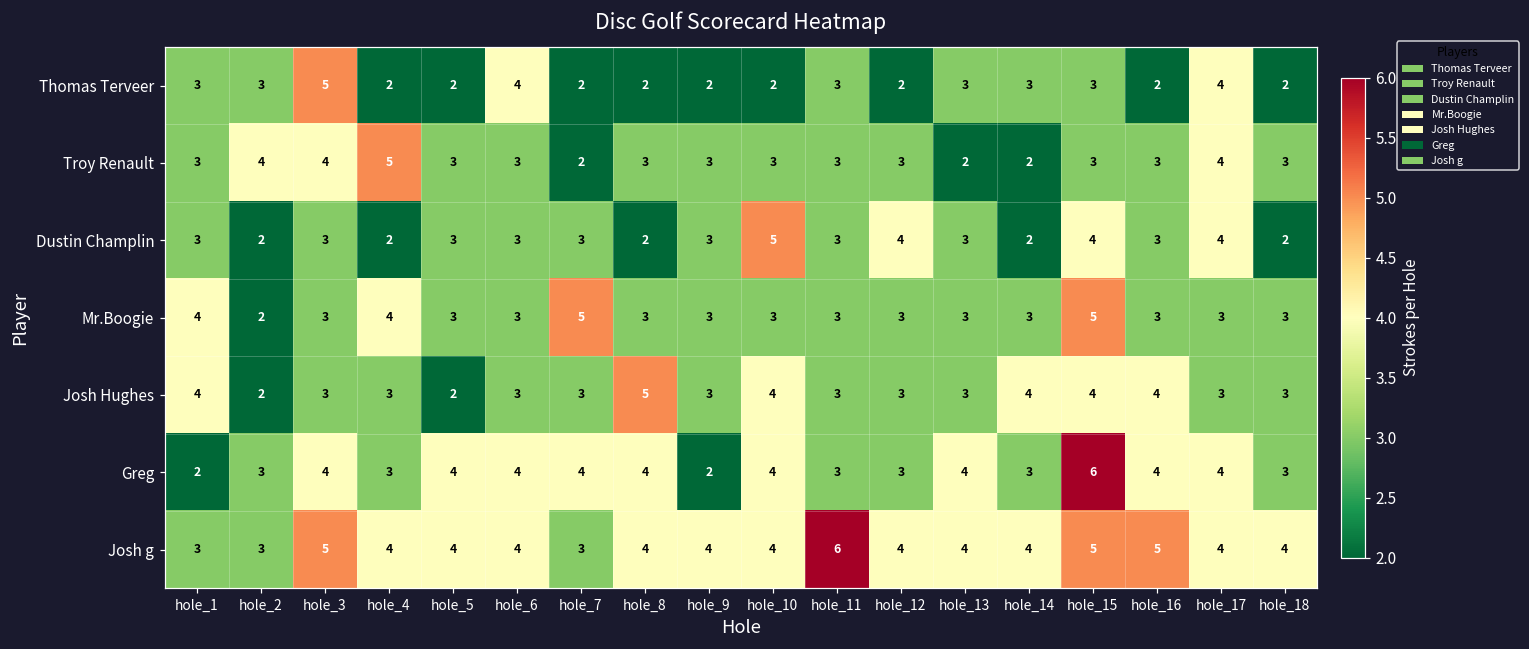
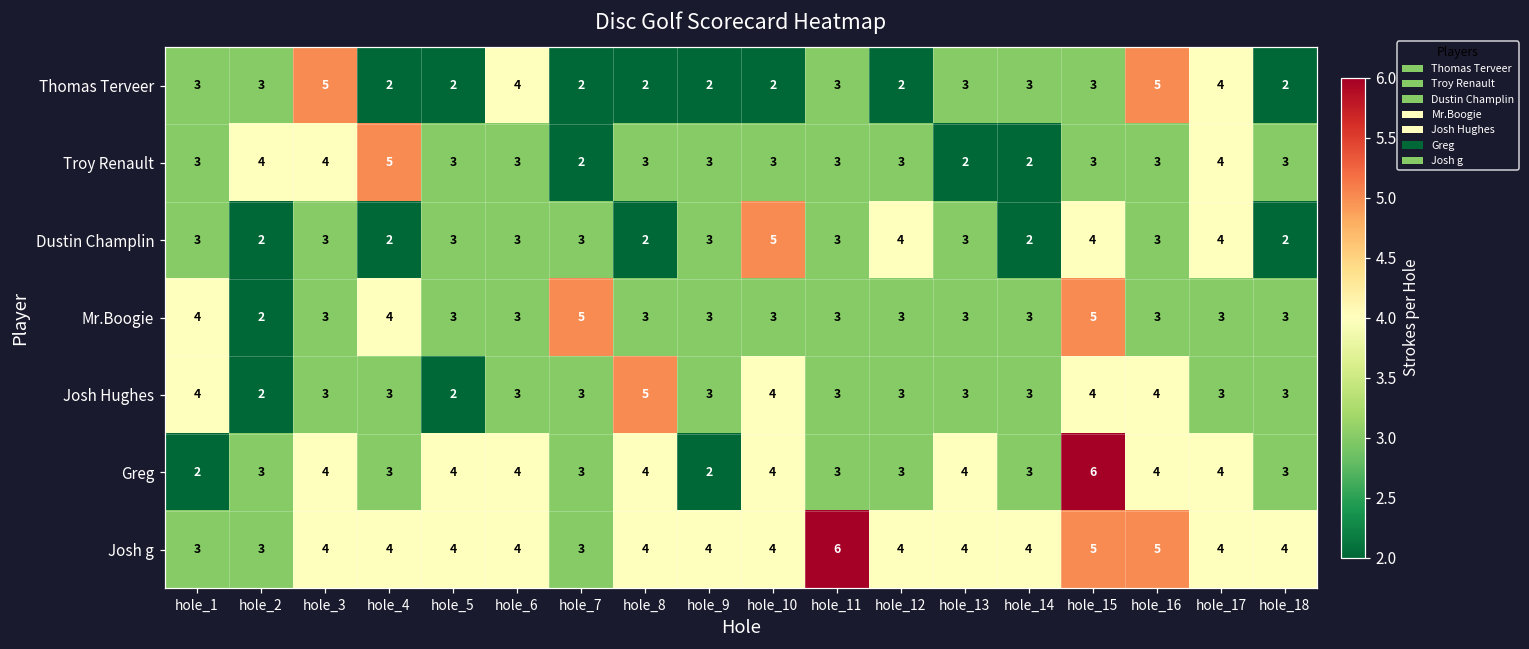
  {
    "Thomas Terveer": {
      "hole_1": 3,
      "hole_2": 3,
      "hole_3": 5,
      "hole_4": 2,
      "hole_5": 2,
      "hole_6": 4,
      "hole_7": 2,
      "hole_8": 2,
      "hole_9": 2,
      "hole_10": 2,
      "hole_11": 3,
      "hole_12": 2,
      "hole_13": 3,
      "hole_14": 3,
      "hole_15": 3,
-     "hole_16": 2,
+     "hole_16": 5,
      "hole_17": 4,
      "hole_18": 2
    },
    "Troy Renault": {
      "hole_1": 3,
      "hole_2": 4,
      "hole_3": 4,
      "hole_4": 5,
      "hole_5": 3,
      "hole_6": 3,
      "hole_7": 2,
      "hole_8": 3,
      "hole_9": 3,
      "hole_10": 3,
      "hole_11": 3,
      "hole_12": 3,
      "hole_13": 2,
      "hole_14": 2,
      "hole_15": 3,
      "hole_16": 3,
      "hole_17": 4,
      "hole_18": 3
    },
    "Dustin Champlin": {
      "hole_1": 3,
      "hole_2": 2,
      "hole_3": 3,
      "hole_4": 2,
      "hole_5": 3,
      "hole_6": 3,
      "hole_7": 3,
      "hole_8": 2,
      "hole_9": 3,
      "hole_10": 5,
      "hole_11": 3,
      "hole_12": 4,
      "hole_13": 3,
      "hole_14": 2,
      "hole_15": 4,
      "hole_16": 3,
      "hole_17": 4,
      "hole_18": 2
    },
    "Mr.Boogie": {
      "hole_1": 4,
      "hole_2": 2,
      "hole_3": 3,
      "hole_4": 4,
      "hole_5": 3,
      "hole_6": 3,
      "hole_7": 5,
      "hole_8": 3,
      "hole_9": 3,
      "hole_10": 3,
      "hole_11": 3,
      "hole_12": 3,
      "hole_13": 3,
      "hole_14": 3,
      "hole_15": 5,
      "hole_16": 3,
      "hole_17": 3,
      "hole_18": 3
    },
    "Josh Hughes": {
      "hole_1": 4,
      "hole_2": 2,
      "hole_3": 3,
      "hole_4": 3,
      "hole_5": 2,
      "hole_6": 3,
      "hole_7": 3,
      "hole_8": 5,
      "hole_9": 3,
      "hole_10": 4,
      "hole_11": 3,
      "hole_12": 3,
      "hole_13": 3,
-     "hole_14": 4,
+     "hole_14": 3,
      "hole_15": 4,
      "hole_16": 4,
      "hole_17": 3,
      "hole_18": 3
    },
    "Greg": {
      "hole_1": 2,
      "hole_2": 3,
      "hole_3": 4,
      "hole_4": 3,
      "hole_5": 4,
      "hole_6": 4,
-     "hole_7": 4,
+     "hole_7": 3,
      "hole_8": 4,
      "hole_9": 2,
      "hole_10": 4,
      "hole_11": 3,
      "hole_12": 3,
      "hole_13": 4,
      "hole_14": 3,
      "hole_15": 6,
      "hole_16": 4,
      "hole_17": 4,
      "hole_18": 3
    },
    "Josh g": {
      "hole_1": 3,
      "hole_2": 3,
-     "hole_3": 5,
+     "hole_3": 4,
      "hole_4": 4,
      "hole_5": 4,
      "hole_6": 4,
      "hole_7": 3,
      "hole_8": 4,
      "hole_9": 4,
      "hole_10": 4,
      "hole_11": 6,
      "hole_12": 4,
      "hole_13": 4,
      "hole_14": 4,
      "hole_15": 5,
      "hole_16": 5,
      "hole_17": 4,
      "hole_18": 4
    }
  }
